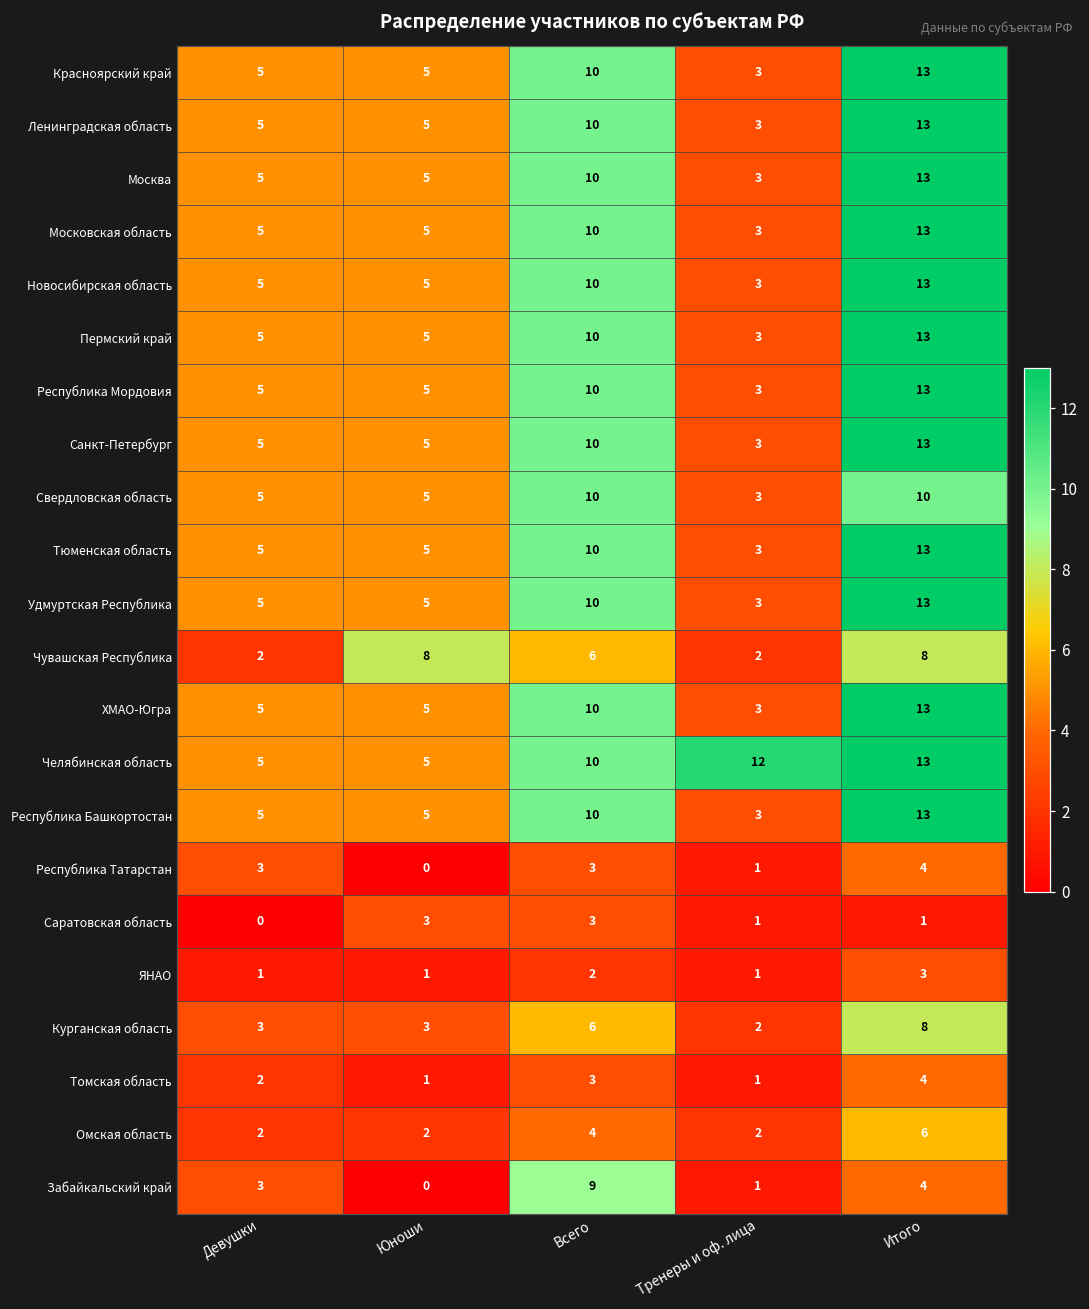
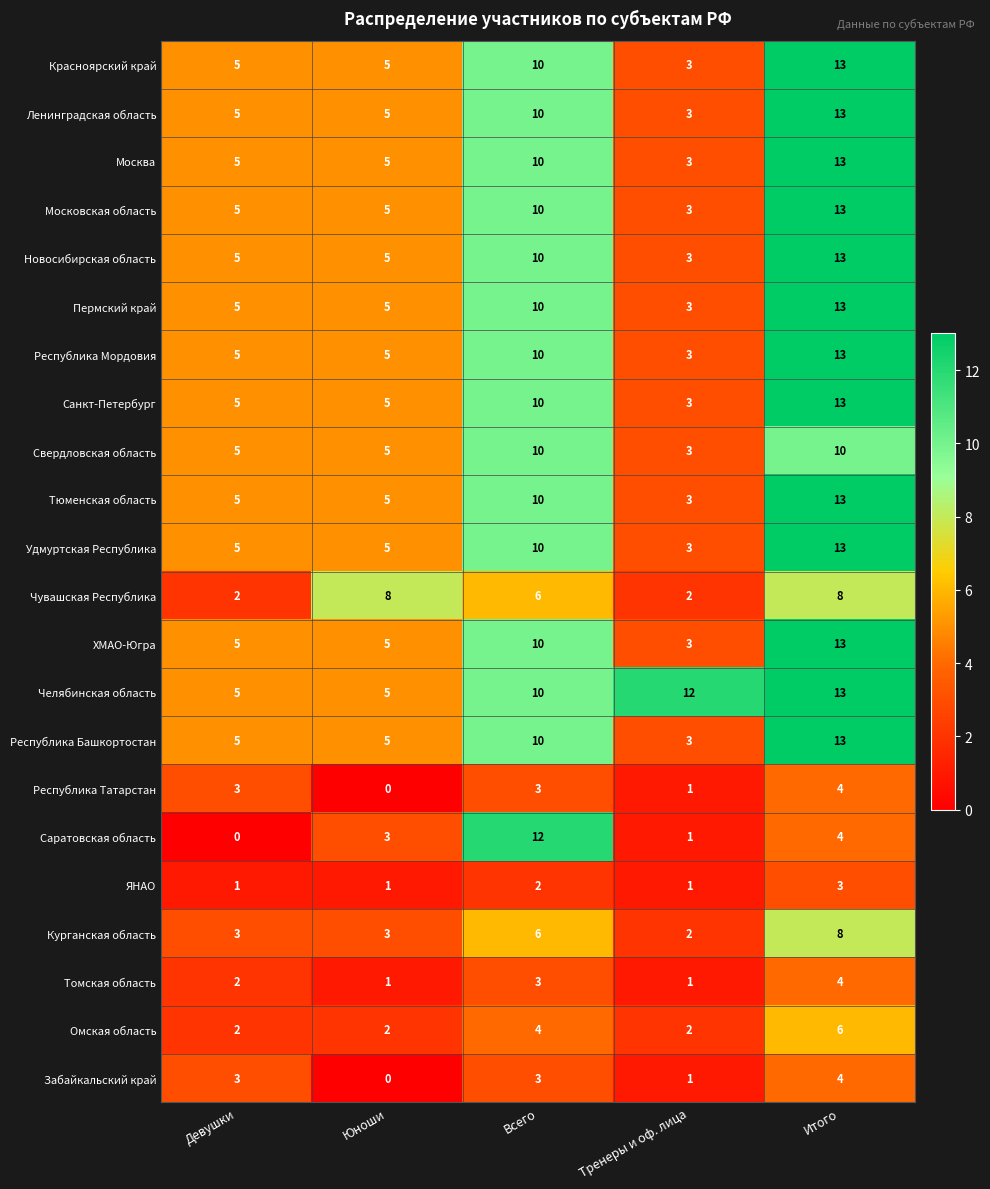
  {
    "Красноярский край": {
      "Девушки": 5,
      "Юноши": 5,
      "Всего": 10,
      "Тренеры и оф. лица": 3,
      "Итого": 13
    },
    "Ленинградская область": {
      "Девушки": 5,
      "Юноши": 5,
      "Всего": 10,
      "Тренеры и оф. лица": 3,
      "Итого": 13
    },
    "Москва": {
      "Девушки": 5,
      "Юноши": 5,
      "Всего": 10,
      "Тренеры и оф. лица": 3,
      "Итого": 13
    },
    "Московская область": {
      "Девушки": 5,
      "Юноши": 5,
      "Всего": 10,
      "Тренеры и оф. лица": 3,
      "Итого": 13
    },
    "Новосибирская область": {
      "Девушки": 5,
      "Юноши": 5,
      "Всего": 10,
      "Тренеры и оф. лица": 3,
      "Итого": 13
    },
    "Пермский край": {
      "Девушки": 5,
      "Юноши": 5,
      "Всего": 10,
      "Тренеры и оф. лица": 3,
      "Итого": 13
    },
    "Республика Мордовия": {
      "Девушки": 5,
      "Юноши": 5,
      "Всего": 10,
      "Тренеры и оф. лица": 3,
      "Итого": 13
    },
    "Санкт-Петербург": {
      "Девушки": 5,
      "Юноши": 5,
      "Всего": 10,
      "Тренеры и оф. лица": 3,
      "Итого": 13
    },
    "Свердловская область": {
      "Девушки": 5,
      "Юноши": 5,
      "Всего": 10,
      "Тренеры и оф. лица": 3,
      "Итого": 10
    },
    "Тюменская область": {
      "Девушки": 5,
      "Юноши": 5,
      "Всего": 10,
      "Тренеры и оф. лица": 3,
      "Итого": 13
    },
    "Удмуртская Республика": {
      "Девушки": 5,
      "Юноши": 5,
      "Всего": 10,
      "Тренеры и оф. лица": 3,
      "Итого": 13
    },
    "Чувашская Республика": {
      "Девушки": 2,
      "Юноши": 8,
      "Всего": 6,
      "Тренеры и оф. лица": 2,
      "Итого": 8
    },
    "ХМАО-Югра": {
      "Девушки": 5,
      "Юноши": 5,
      "Всего": 10,
      "Тренеры и оф. лица": 3,
      "Итого": 13
    },
    "Челябинская область": {
      "Девушки": 5,
      "Юноши": 5,
      "Всего": 10,
      "Тренеры и оф. лица": 12,
      "Итого": 13
    },
    "Республика Башкортостан": {
      "Девушки": 5,
      "Юноши": 5,
      "Всего": 10,
      "Тренеры и оф. лица": 3,
      "Итого": 13
    },
    "Республика Татарстан": {
      "Девушки": 3,
      "Юноши": 0,
      "Всего": 3,
      "Тренеры и оф. лица": 1,
      "Итого": 4
    },
    "Саратовская область": {
      "Девушки": 0,
      "Юноши": 3,
-     "Всего": 3,
+     "Всего": 12,
      "Тренеры и оф. лица": 1,
-     "Итого": 1
+     "Итого": 4
    },
    "ЯНАО": {
      "Девушки": 1,
      "Юноши": 1,
      "Всего": 2,
      "Тренеры и оф. лица": 1,
      "Итого": 3
    },
    "Курганская область": {
      "Девушки": 3,
      "Юноши": 3,
      "Всего": 6,
      "Тренеры и оф. лица": 2,
      "Итого": 8
    },
    "Томская область": {
      "Девушки": 2,
      "Юноши": 1,
      "Всего": 3,
      "Тренеры и оф. лица": 1,
      "Итого": 4
    },
    "Омская область": {
      "Девушки": 2,
      "Юноши": 2,
      "Всего": 4,
      "Тренеры и оф. лица": 2,
      "Итого": 6
    },
    "Забайкальский край": {
      "Девушки": 3,
      "Юноши": 0,
-     "Всего": 9,
+     "Всего": 3,
      "Тренеры и оф. лица": 1,
      "Итого": 4
    }
  }
